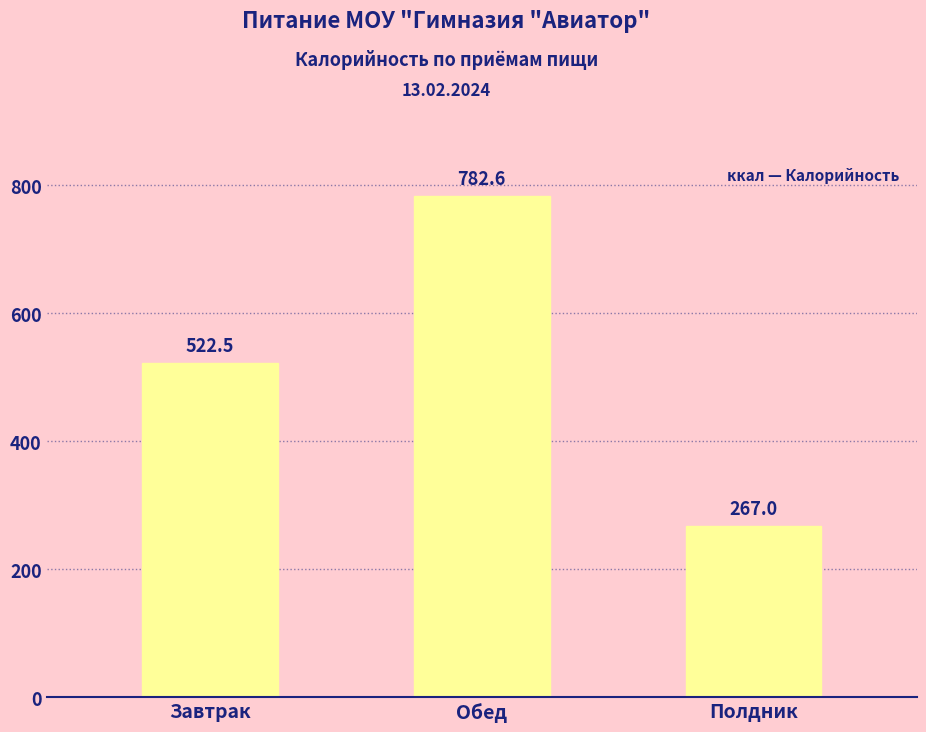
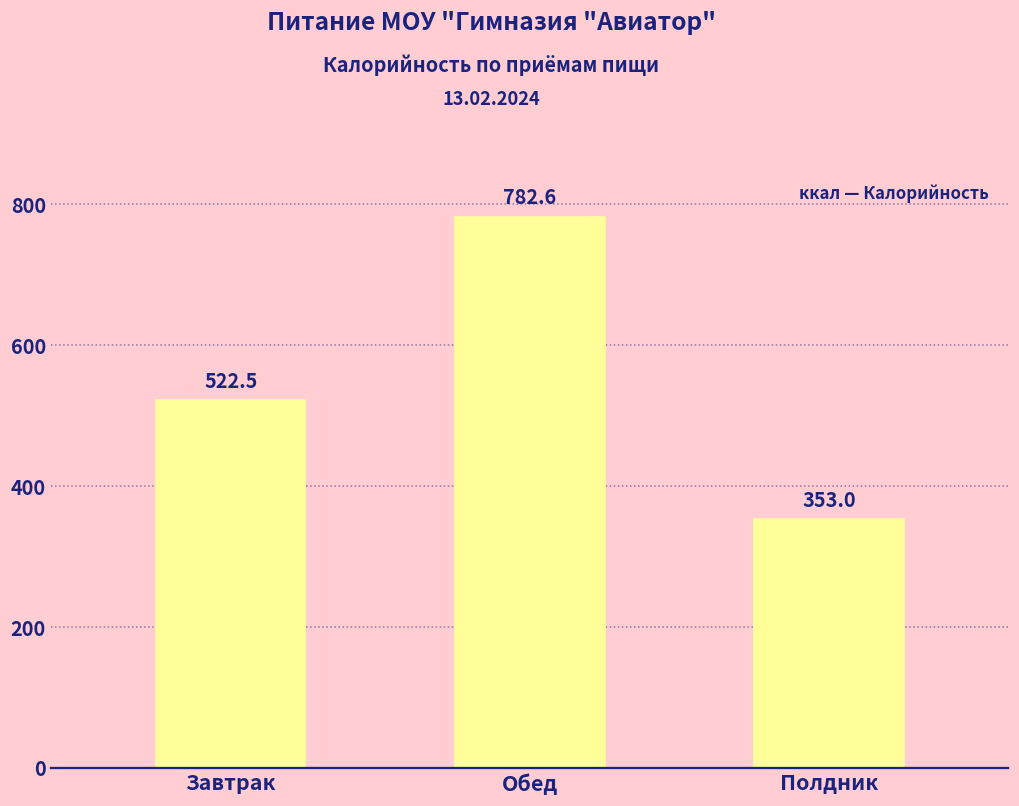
  {
    "Завтрак": 522.5,
    "Обед": 782.6,
-   "Полдник": 267.0
+   "Полдник": 353.0
  }
